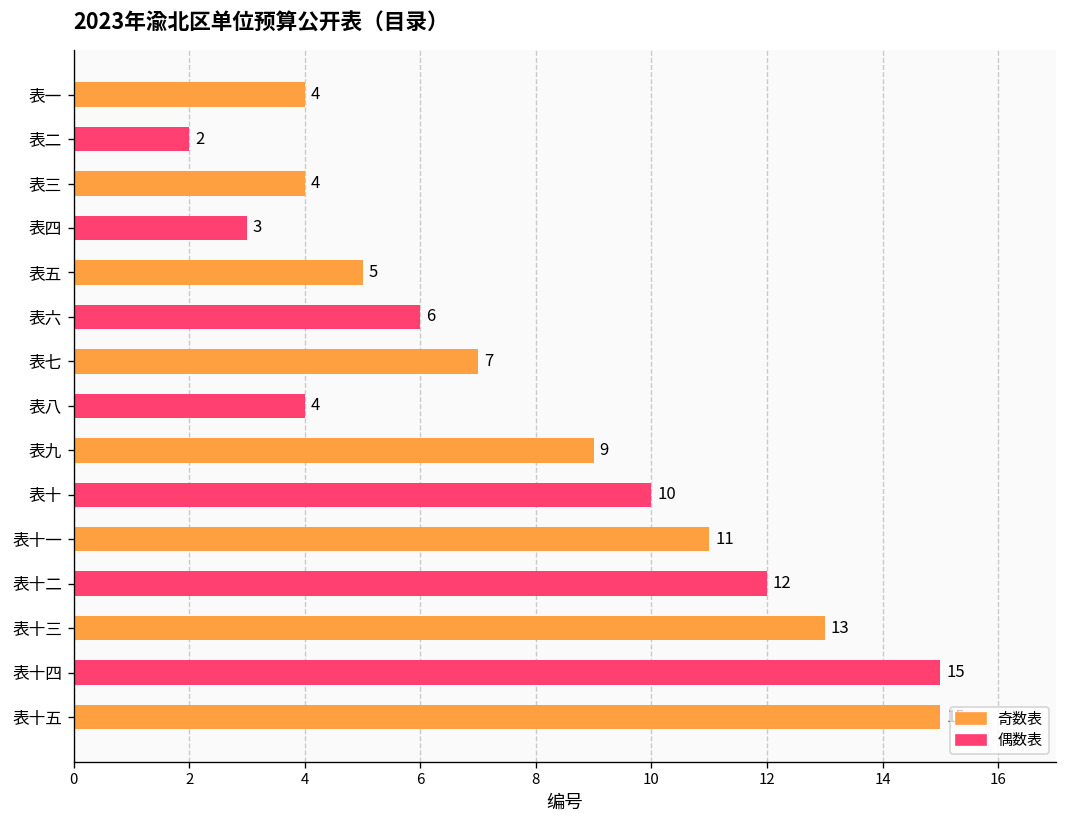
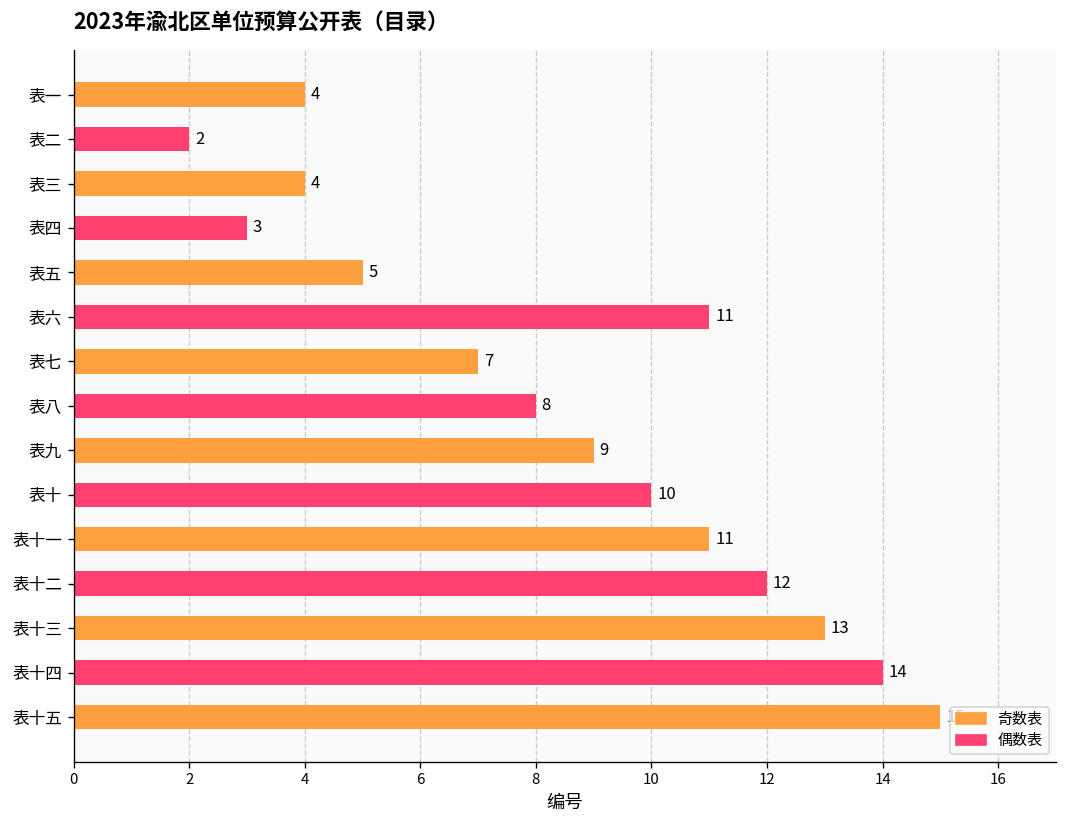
  {
    "表一": 4,
    "表二": 2,
    "表三": 4,
    "表四": 3,
    "表五": 5,
-   "表六": 6,
+   "表六": 11,
    "表七": 7,
-   "表八": 4,
+   "表八": 8,
    "表九": 9,
    "表十": 10,
    "表十一": 11,
    "表十二": 12,
    "表十三": 13,
-   "表十四": 15
+   "表十四": 14
  }
